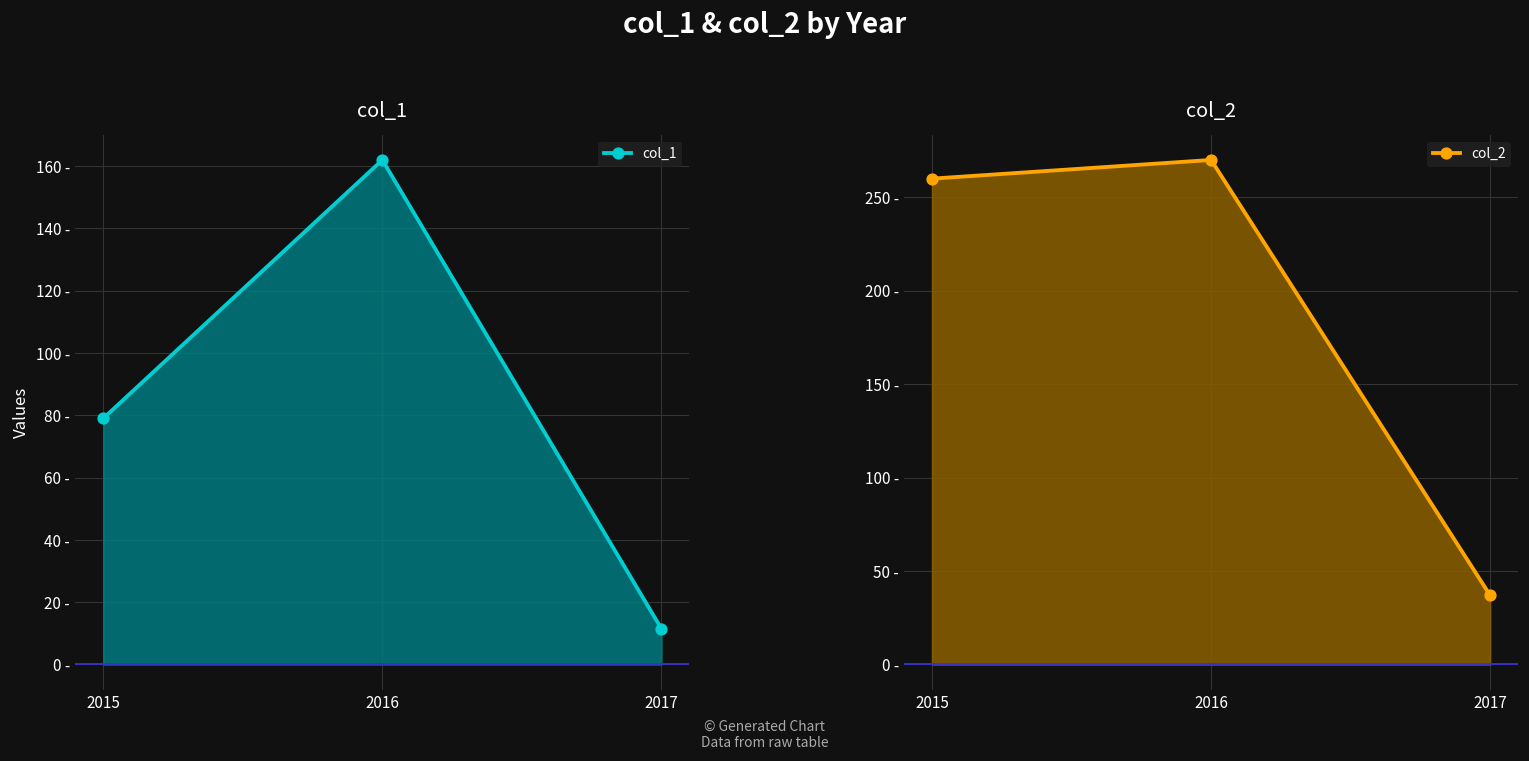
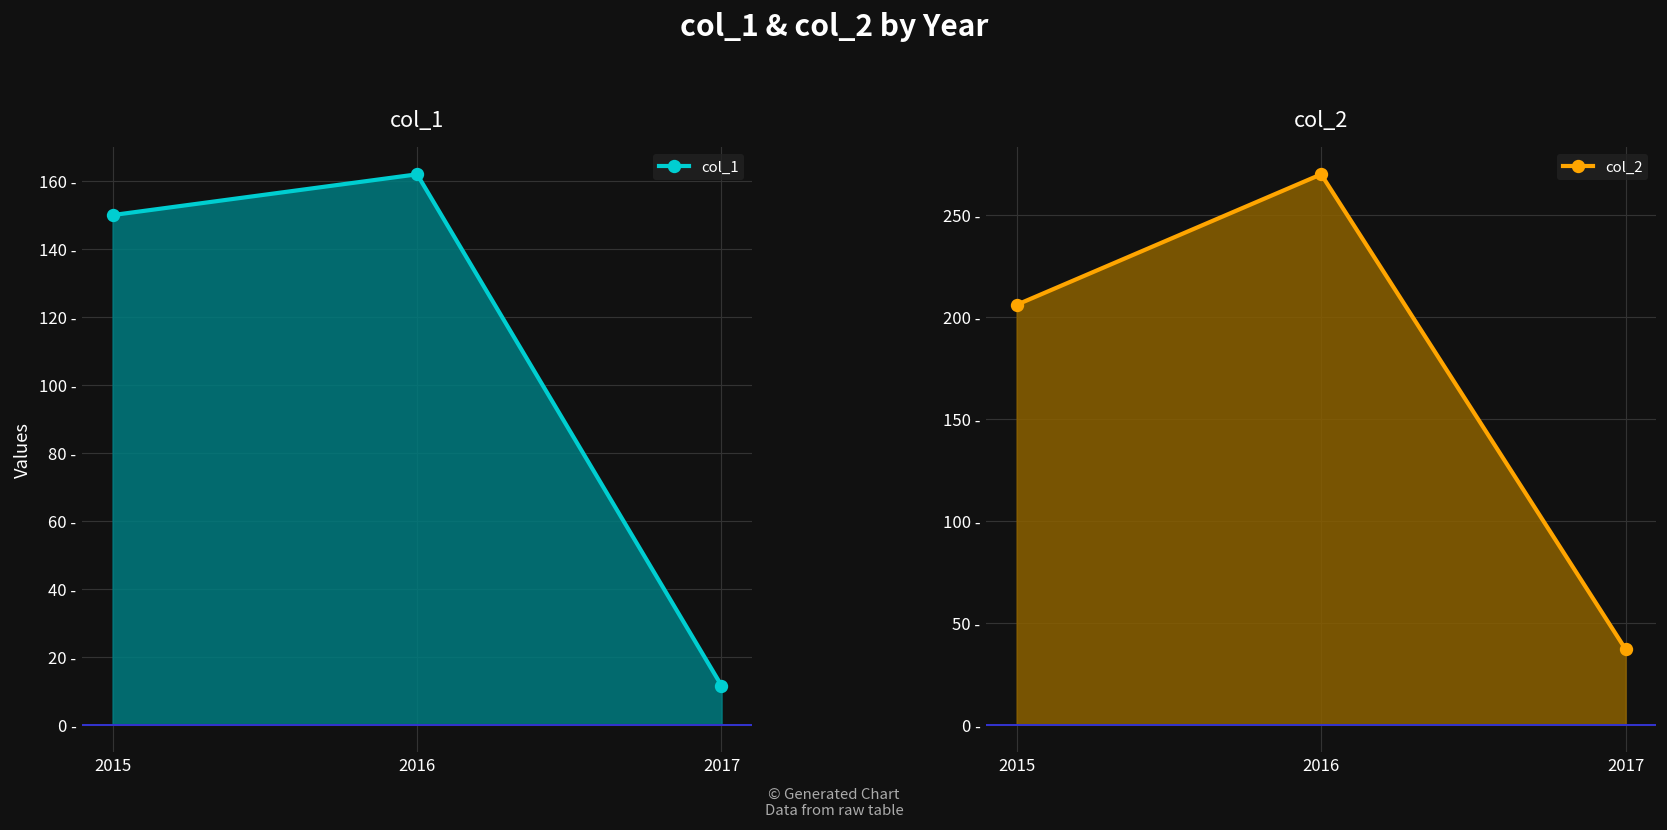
  {
    "col_1": {
-     "2015": "79 -",
+     "2015": "150 -",
      "2016": "162 -",
      "2017": "12 -"
    },
    "col_2": {
-     "2015": "260 -",
+     "2015": "206 -",
      "2016": "270 -",
      "2017": "37 -"
    }
  }
